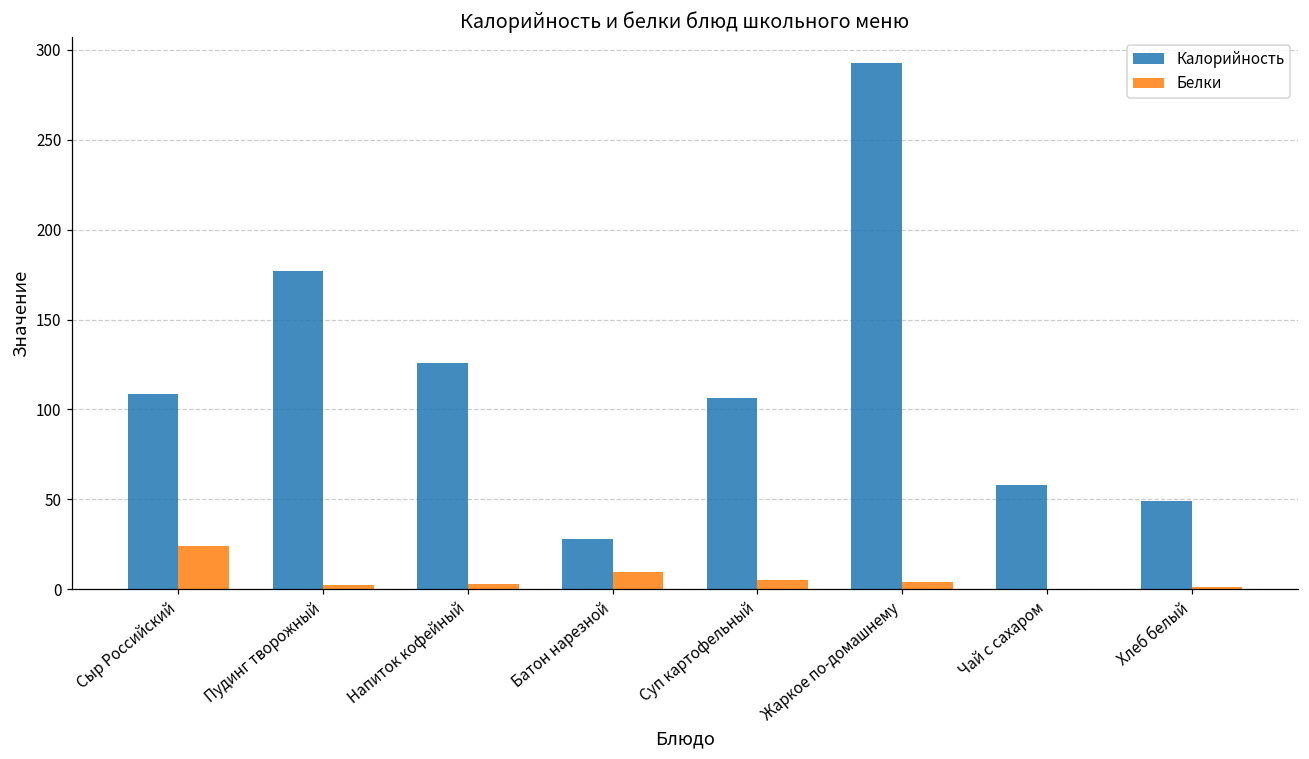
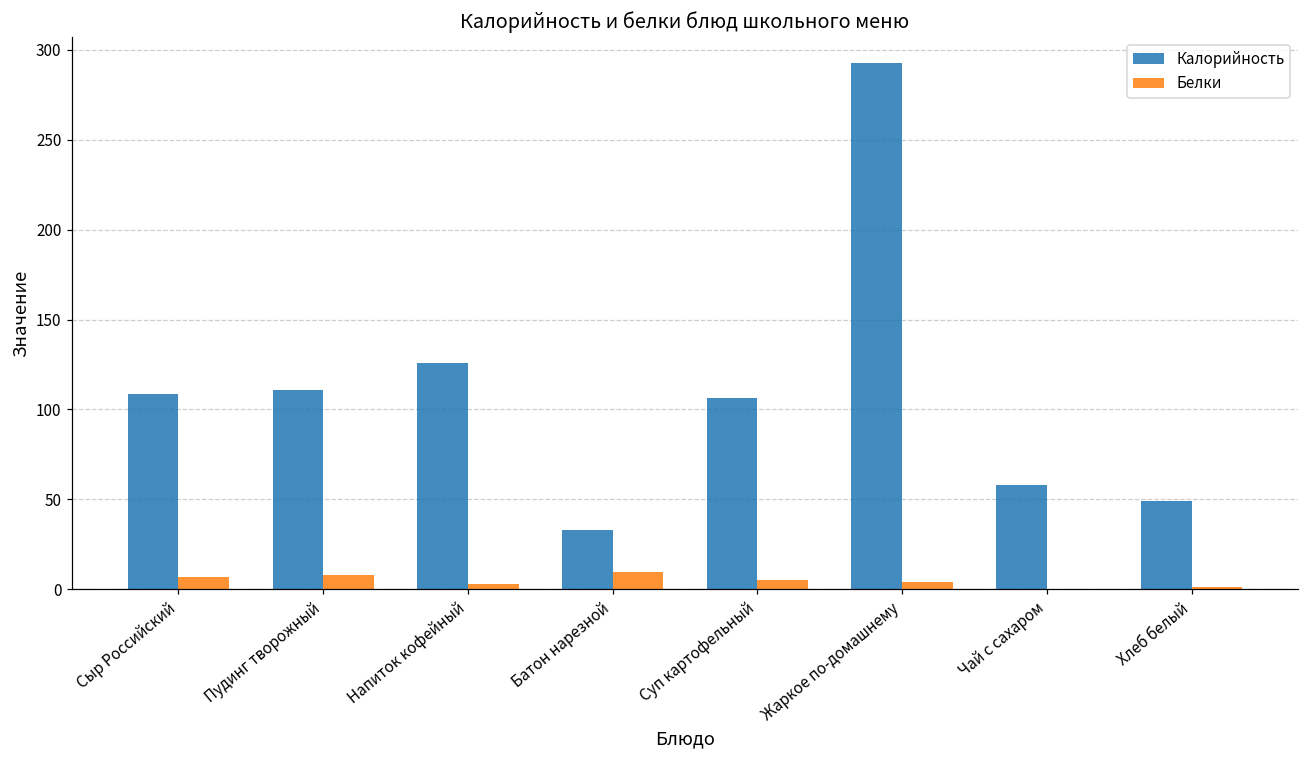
  {
    "Калорийность": {
      "Сыр Российский": 109,
-     "Пудинг творожный": 177,
+     "Пудинг творожный": 111,
      "Напиток кофейный": 126,
-     "Батон нарезной": 28,
+     "Батон нарезной": 33,
      "Суп картофельный": 106,
      "Жаркое по-домашнему": 293,
      "Чай с сахаром": 58,
      "Хлеб белый": 49
    },
    "Белки": {
-     "Сыр Российский": 24,
-     "Пудинг творожный": 3,
+     "Сыр Российский": 7,
+     "Пудинг творожный": 8,
      "Напиток кофейный": 3,
      "Батон нарезной": 10,
      "Суп картофельный": 5,
      "Жаркое по-домашнему": 4,
      "Хлеб белый": 2
    }
  }
